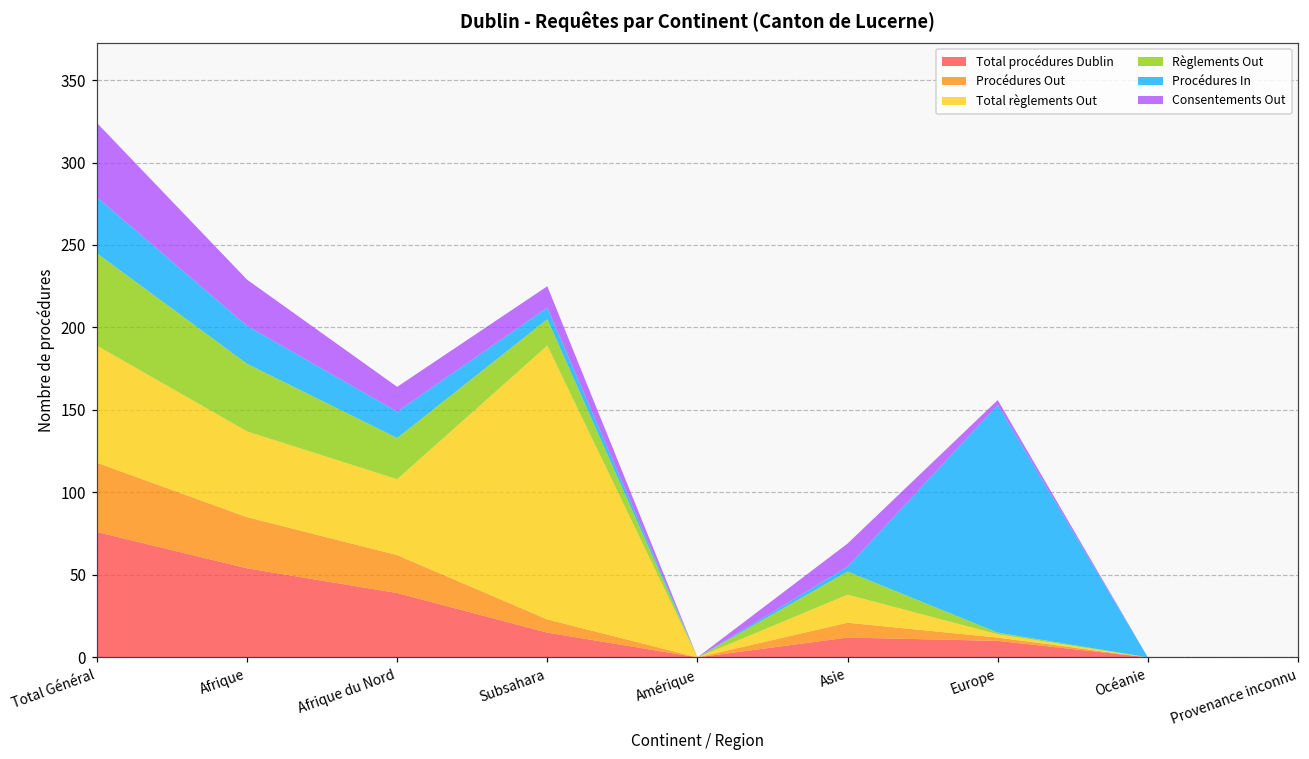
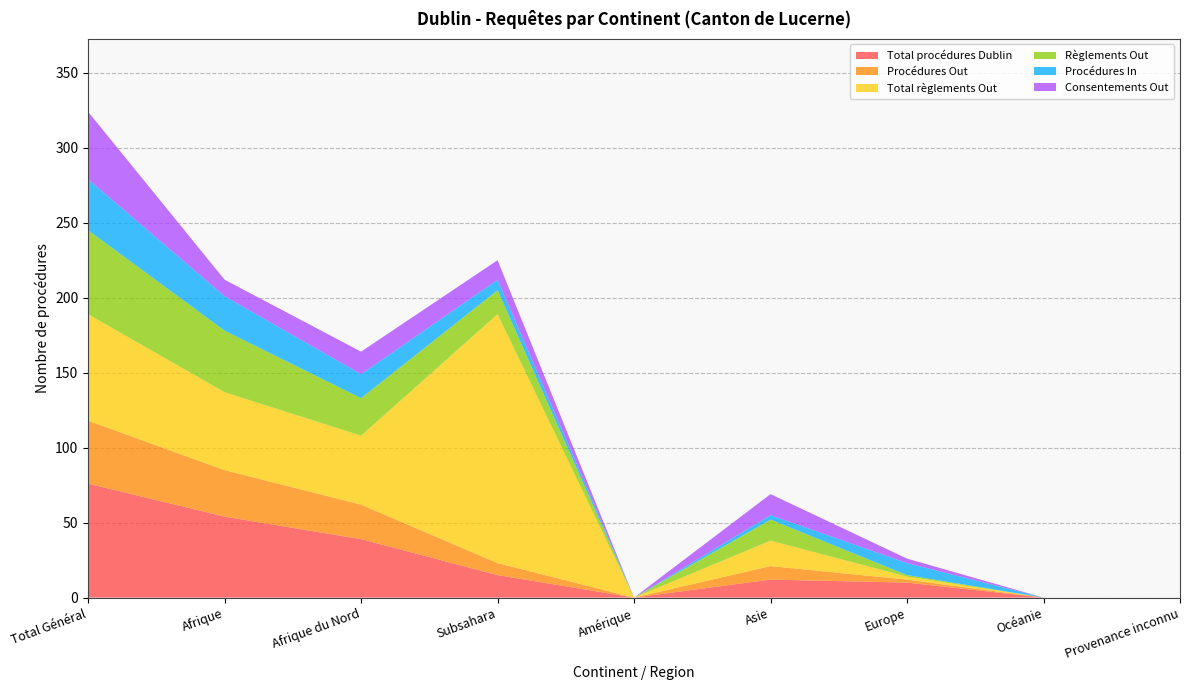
  {
    "Total procédures Dublin": {
      "Total Général": 76,
      "Afrique": 54,
      "Afrique du Nord": 39,
      "Subsahara": 15,
      "Asie": 12,
      "Europe": 10
    },
    "Procédures Out": {
      "Total Général": 42,
      "Afrique": 31,
      "Afrique du Nord": 23,
      "Subsahara": 8,
      "Asie": 9,
      "Europe": 2
    },
    "Total règlements Out": {
      "Total Général": 71,
      "Afrique": 52,
      "Afrique du Nord": 46,
      "Subsahara": 166,
      "Asie": 17
    },
    "Règlements Out": {
      "Total Général": 56,
      "Afrique": 41,
      "Afrique du Nord": 25,
      "Subsahara": 16,
      "Asie": 14
    },
    "Procédures In": {
      "Total Général": 34,
      "Afrique": 23,
      "Afrique du Nord": 16,
      "Subsahara": 7,
      "Asie": 3,
-     "Europe": 138
+     "Europe": 8
    },
    "Consentements Out": {
      "Total Général": 45,
-     "Afrique": 28,
+     "Afrique": 11,
      "Afrique du Nord": 15,
      "Subsahara": 13,
      "Asie": 14,
      "Europe": 3
    }
  }
